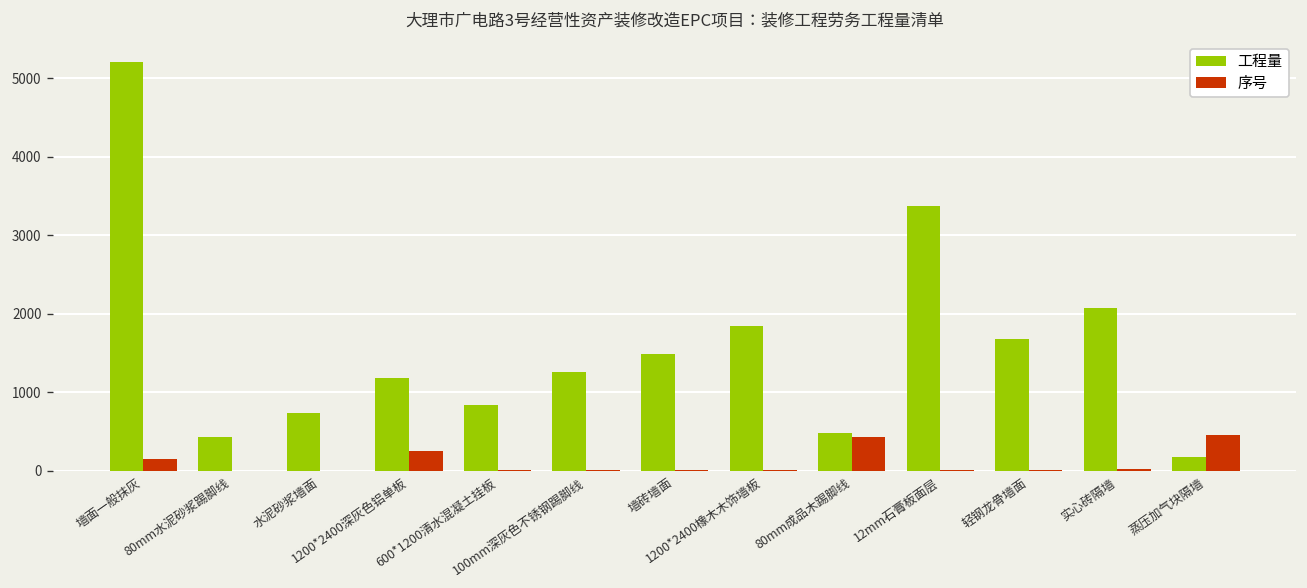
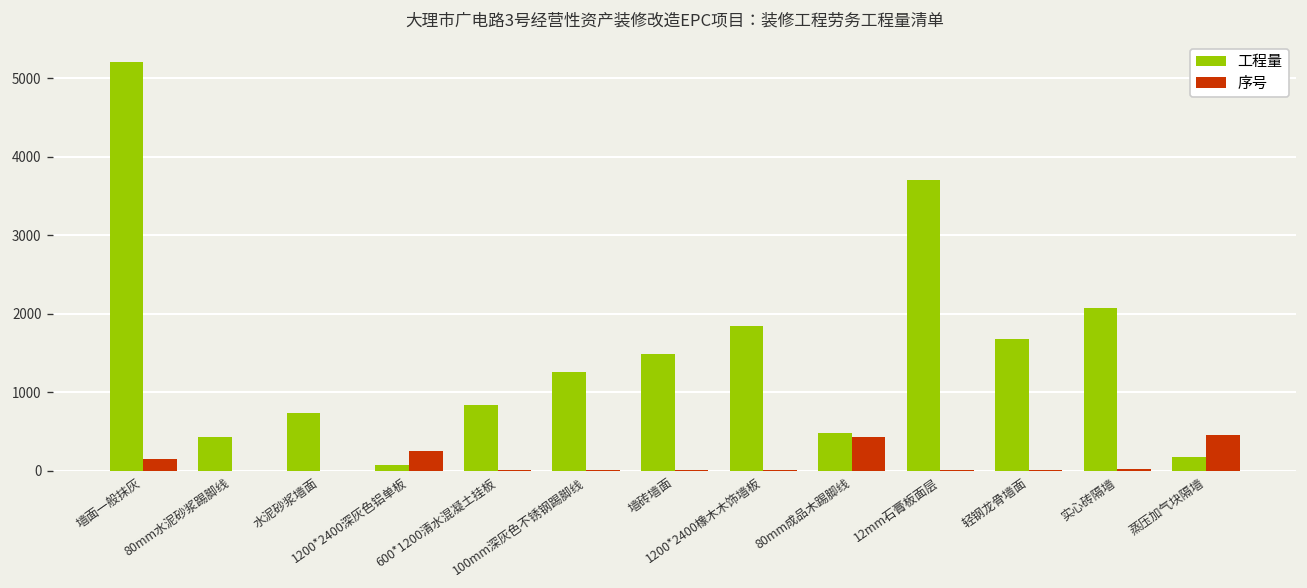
  {
    "工程量": {
      "墙面一般抹灰": 5200,
      "80mm水泥砂浆踢脚线": 400,
      "水泥砂浆墙面": 700,
-     "1200*2400深灰色铝单板": 1200,
+     "1200*2400深灰色铝单板": 100,
      "600*1200清水混凝土挂板": 800,
      "100mm深灰色不锈钢踢脚线": 1300,
      "墙砖墙面": 1500,
      "1200*2400橡木木饰墙板": 1800,
      "80mm成品木踢脚线": 500,
-     "12mm石膏板面层": 3400,
+     "12mm石膏板面层": 3700,
      "轻钢龙骨墙面": 1700,
      "实心砖隔墙": 2100,
      "蒸压加气块隔墙": 200
    },
    "序号": {
      "墙面一般抹灰": 200,
      "1200*2400深灰色铝单板": 300,
      "80mm成品木踢脚线": 400,
      "蒸压加气块隔墙": 500
    }
  }
